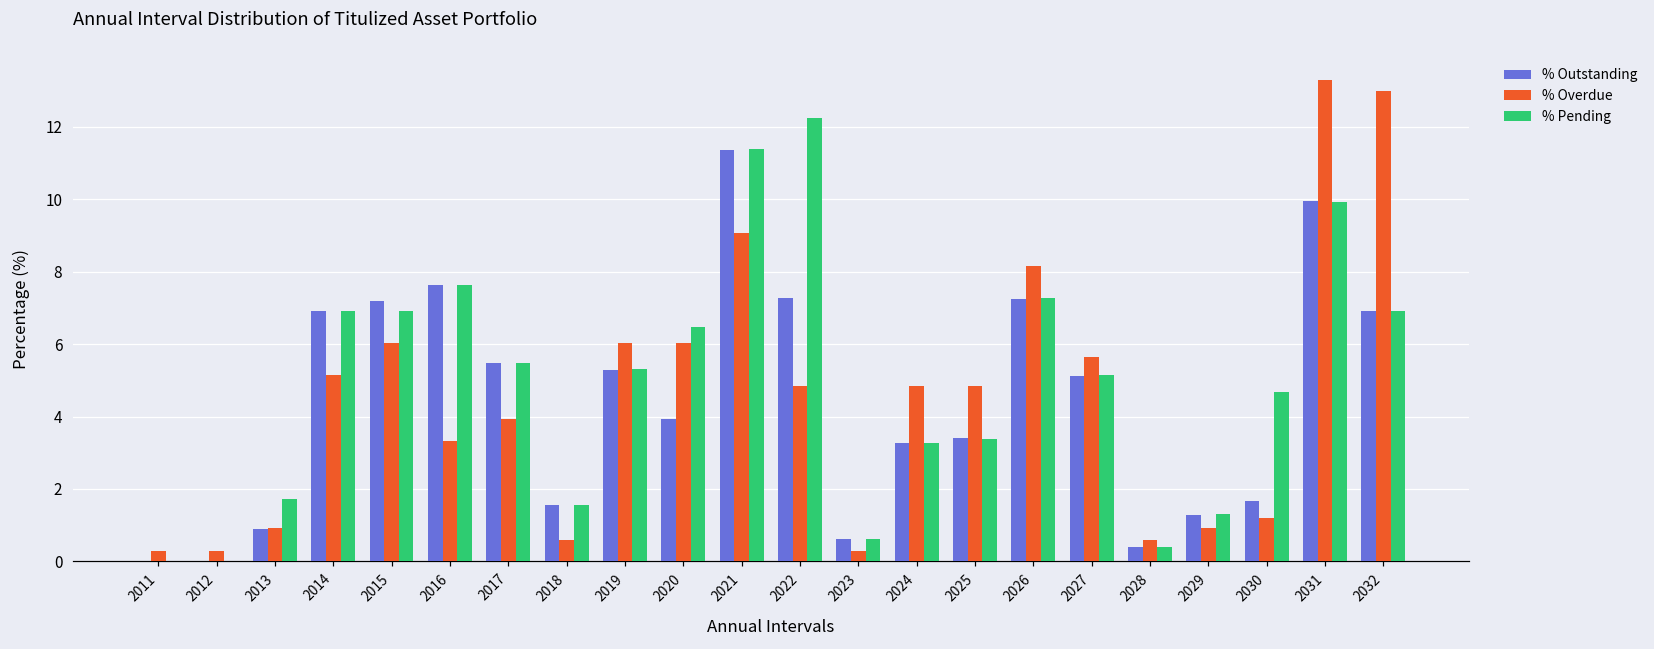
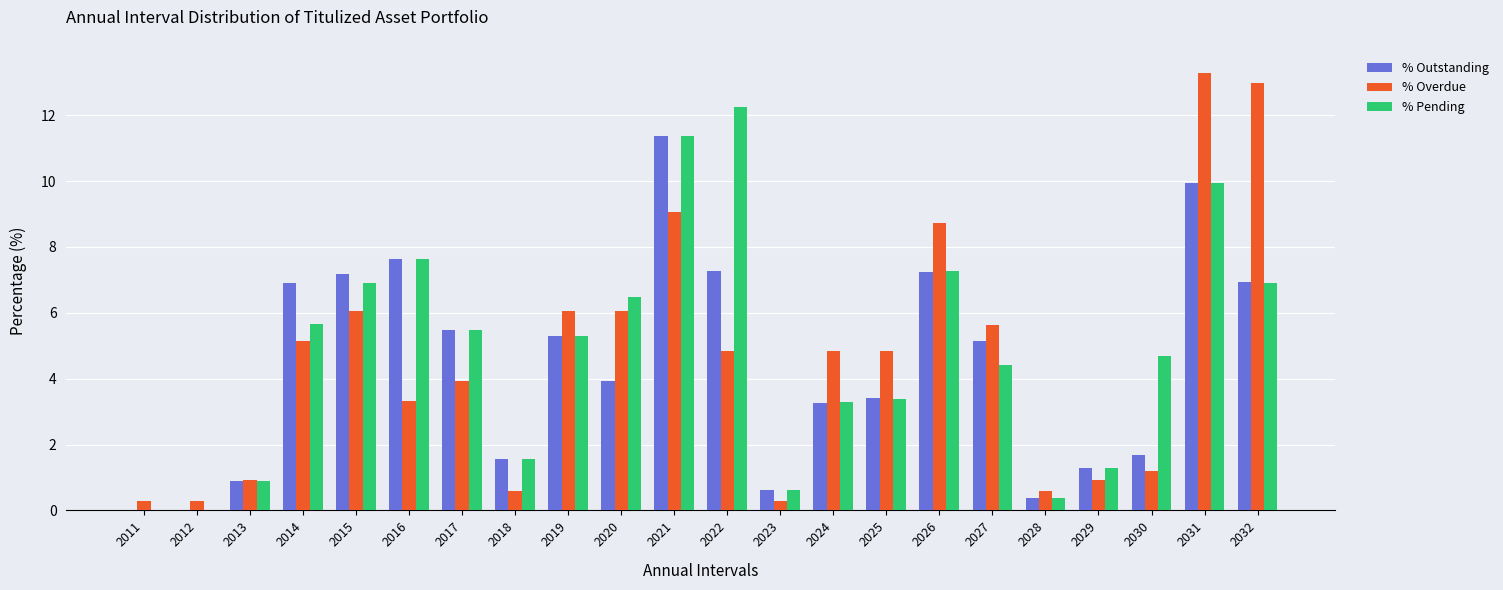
  {
    "% Outstanding": {
      "2013": 0.9,
      "2014": 6.9,
      "2015": 7.2,
      "2016": 7.6,
      "2017": 5.5,
      "2018": 1.6,
      "2019": 5.3,
      "2020": 3.9,
      "2021": 11.4,
      "2022": 7.3,
      "2023": 0.6,
      "2024": 3.3,
      "2025": 3.4,
      "2026": 7.3,
      "2027": 5.1,
      "2028": 0.4,
      "2029": 1.3,
      "2030": 1.7,
      "2031": 10.0,
      "2032": 6.9
    },
    "% Overdue": {
      "2011": 0.3,
      "2012": 0.3,
      "2013": 0.9,
      "2014": 5.1,
      "2015": 6.0,
      "2016": 3.3,
      "2017": 3.9,
      "2018": 0.6,
      "2019": 6.0,
      "2020": 6.0,
      "2021": 9.1,
      "2022": 4.8,
      "2023": 0.3,
      "2024": 4.8,
      "2025": 4.8,
-     "2026": 8.2,
+     "2026": 8.7,
      "2027": 5.6,
      "2028": 0.6,
      "2029": 0.9,
      "2030": 1.2,
      "2031": 13.3,
      "2032": 13.0
    },
    "% Pending": {
      "2011": 0.0,
      "2012": 0.0,
-     "2013": 1.7,
-     "2014": 6.9,
+     "2013": 0.9,
+     "2014": 5.7,
      "2015": 6.9,
      "2016": 7.6,
      "2017": 5.5,
      "2018": 1.6,
      "2019": 5.3,
      "2020": 6.5,
      "2021": 11.4,
      "2022": 12.2,
      "2023": 0.6,
      "2024": 3.3,
      "2025": 3.4,
      "2026": 7.3,
-     "2027": 5.1,
+     "2027": 4.4,
      "2028": 0.4,
      "2029": 1.3,
      "2030": 4.7,
      "2031": 9.9,
      "2032": 6.9
    }
  }
